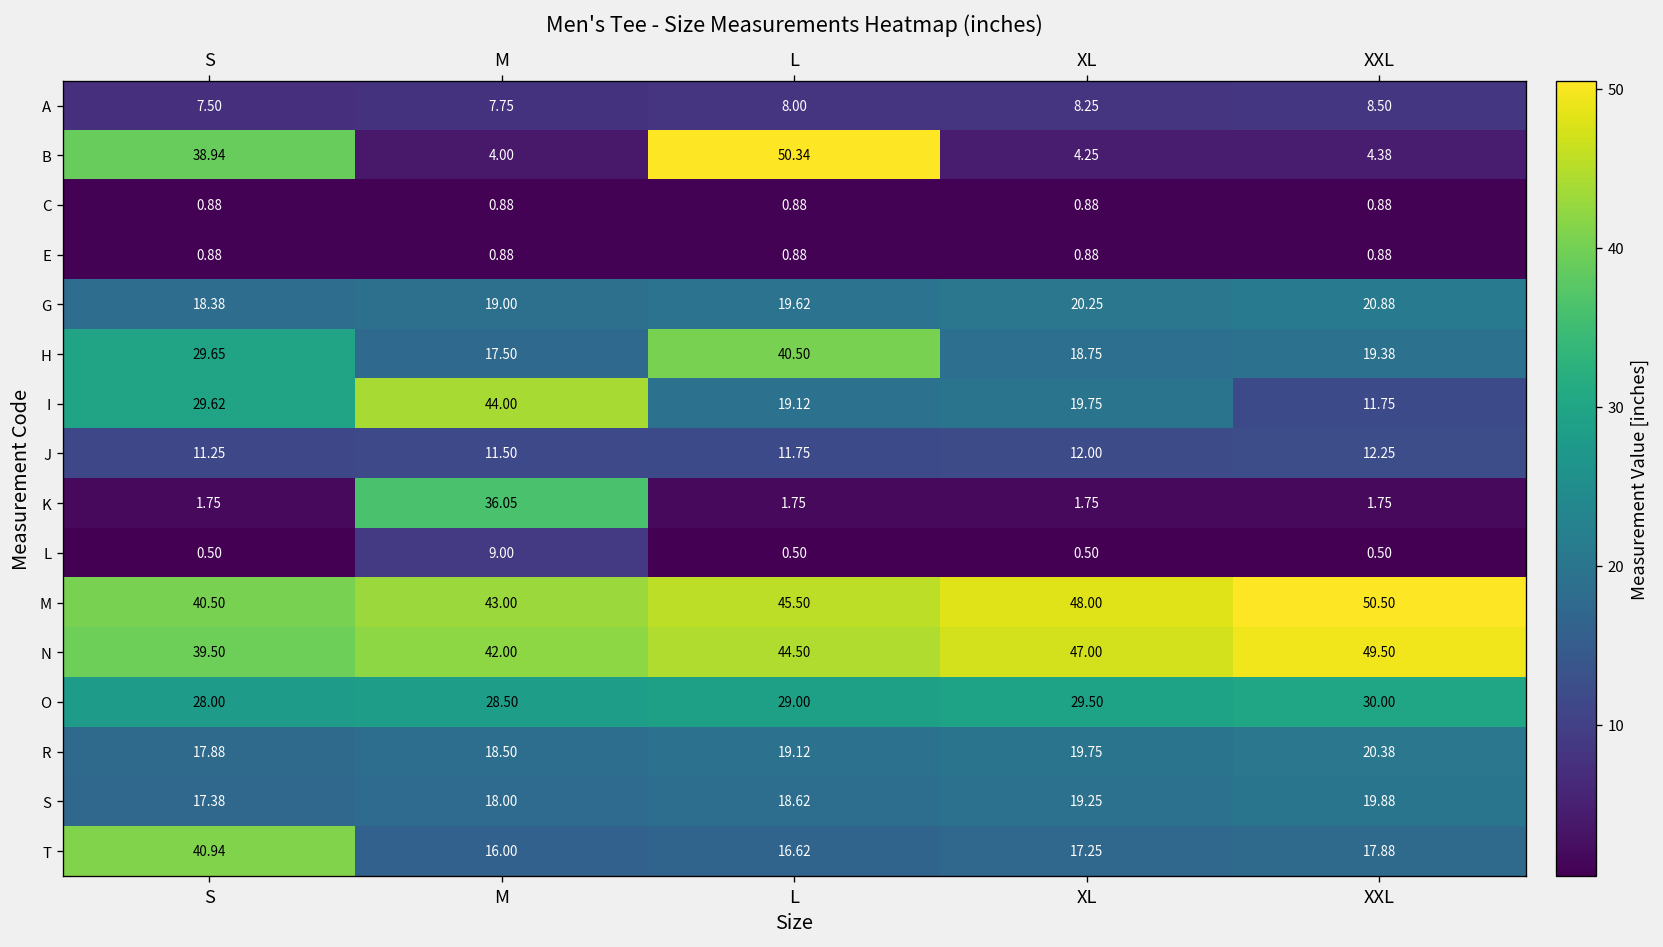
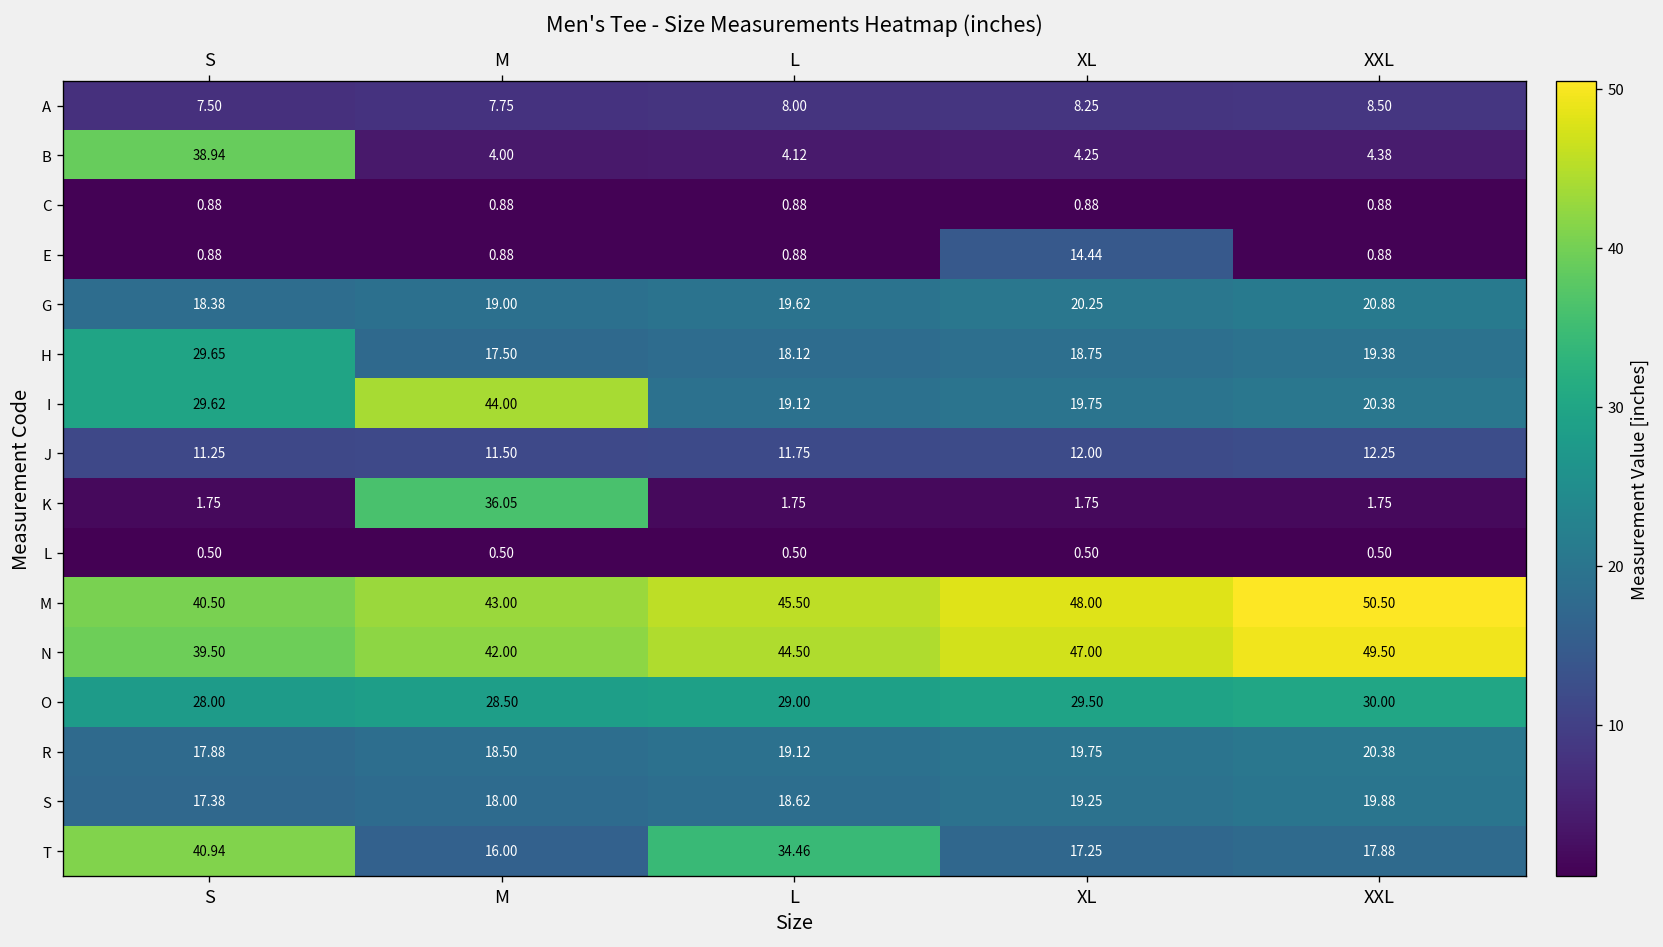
  {
    "A": {
      "S": 7.50,
      "M": 7.75,
      "L": 8.00,
      "XL": 8.25,
      "XXL": 8.50
    },
    "B": {
      "S": 38.94,
      "M": 4.00,
-     "L": 50.34,
+     "L": 4.12,
      "XL": 4.25,
      "XXL": 4.38
    },
    "C": {
      "S": 0.88,
      "M": 0.88,
      "L": 0.88,
      "XL": 0.88,
      "XXL": 0.88
    },
    "E": {
      "S": 0.88,
      "M": 0.88,
      "L": 0.88,
-     "XL": 0.88,
+     "XL": 14.44,
      "XXL": 0.88
    },
    "G": {
      "S": 18.38,
      "M": 19.00,
      "L": 19.62,
      "XL": 20.25,
      "XXL": 20.88
    },
    "H": {
      "S": 29.65,
      "M": 17.50,
-     "L": 40.50,
+     "L": 18.12,
      "XL": 18.75,
      "XXL": 19.38
    },
    "I": {
      "S": 29.62,
      "M": 44.00,
      "L": 19.12,
      "XL": 19.75,
-     "XXL": 11.75
+     "XXL": 20.38
    },
    "J": {
      "S": 11.25,
      "M": 11.50,
      "L": 11.75,
      "XL": 12.00,
      "XXL": 12.25
    },
    "K": {
      "S": 1.75,
      "M": 36.05,
      "L": 1.75,
      "XL": 1.75,
      "XXL": 1.75
    },
    "L": {
      "S": 0.50,
-     "M": 9.00,
+     "M": 0.50,
      "L": 0.50,
      "XL": 0.50,
      "XXL": 0.50
    },
    "M": {
      "S": 40.50,
      "M": 43.00,
      "L": 45.50,
      "XL": 48.00,
      "XXL": 50.50
    },
    "N": {
      "S": 39.50,
      "M": 42.00,
      "L": 44.50,
      "XL": 47.00,
      "XXL": 49.50
    },
    "O": {
      "S": 28.00,
      "M": 28.50,
      "L": 29.00,
      "XL": 29.50,
      "XXL": 30.00
    },
    "R": {
      "S": 17.88,
      "M": 18.50,
      "L": 19.12,
      "XL": 19.75,
      "XXL": 20.38
    },
    "S": {
      "S": 17.38,
      "M": 18.00,
      "L": 18.62,
      "XL": 19.25,
      "XXL": 19.88
    },
    "T": {
      "S": 40.94,
      "M": 16.00,
-     "L": 16.62,
+     "L": 34.46,
      "XL": 17.25,
      "XXL": 17.88
    }
  }
